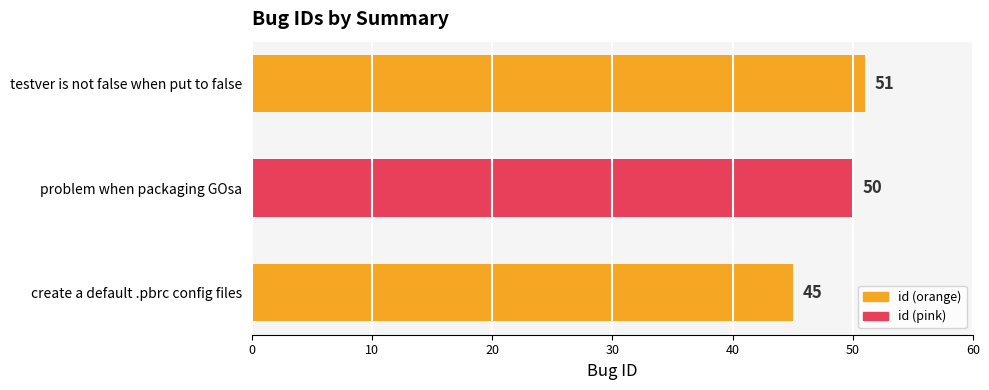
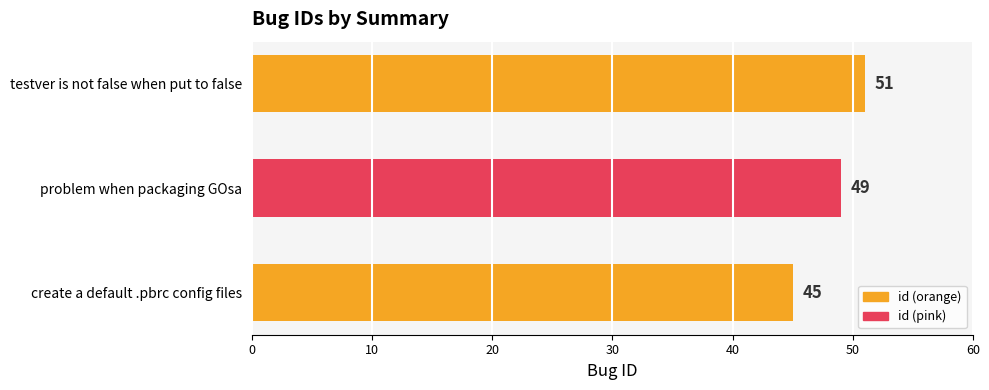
  {
    "testver is not false when put to false": 51,
-   "problem when packaging GOsa": 50,
+   "problem when packaging GOsa": 49,
    "create a default .pbrc config files": 45
  }
